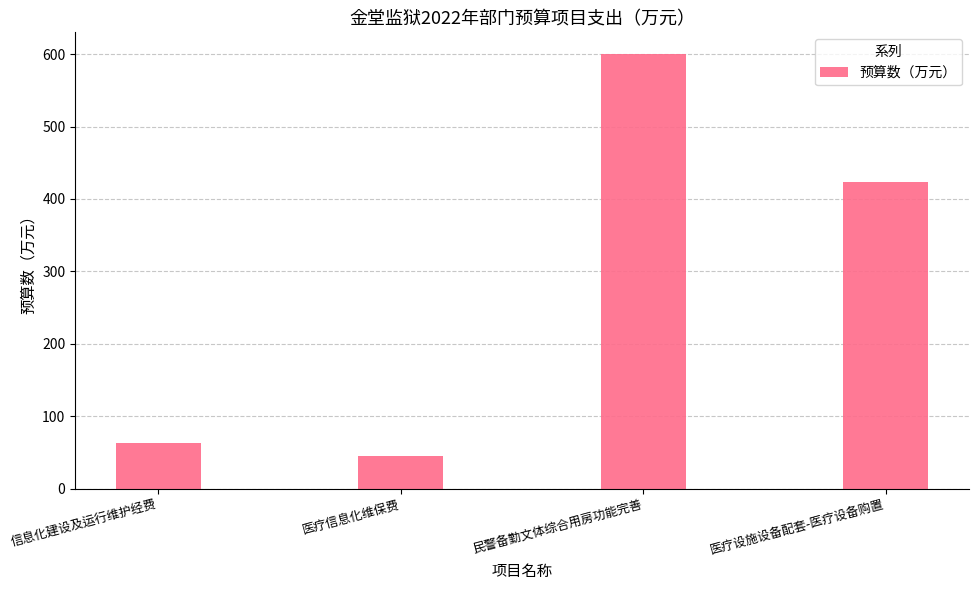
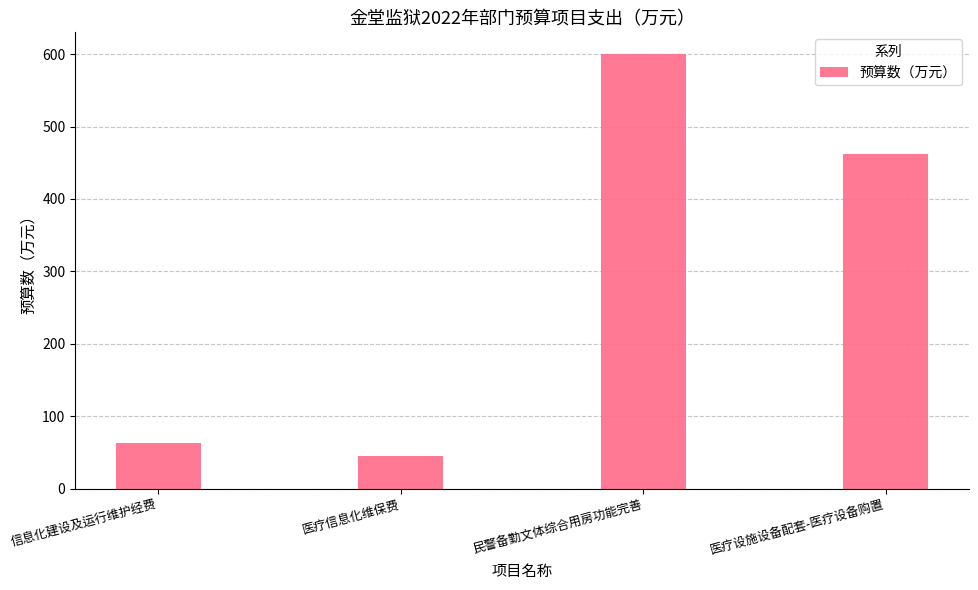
  {
    "信息化建设及运行维护经费": 60,
    "医疗信息化维保费": 50,
    "民警备勤文体综合用房功能完善": 600,
-   "医疗设施设备配套-医疗设备购置": 420
+   "医疗设施设备配套-医疗设备购置": 460
  }
